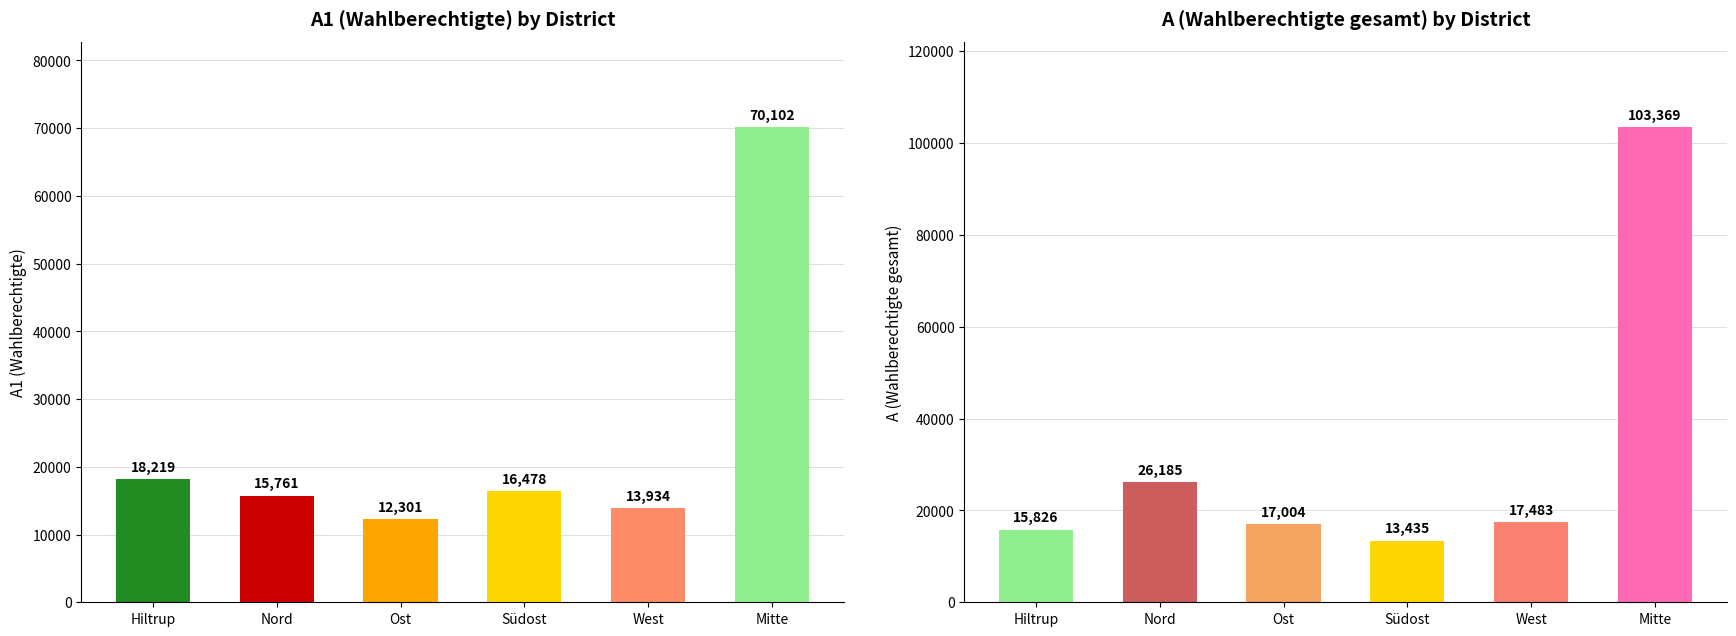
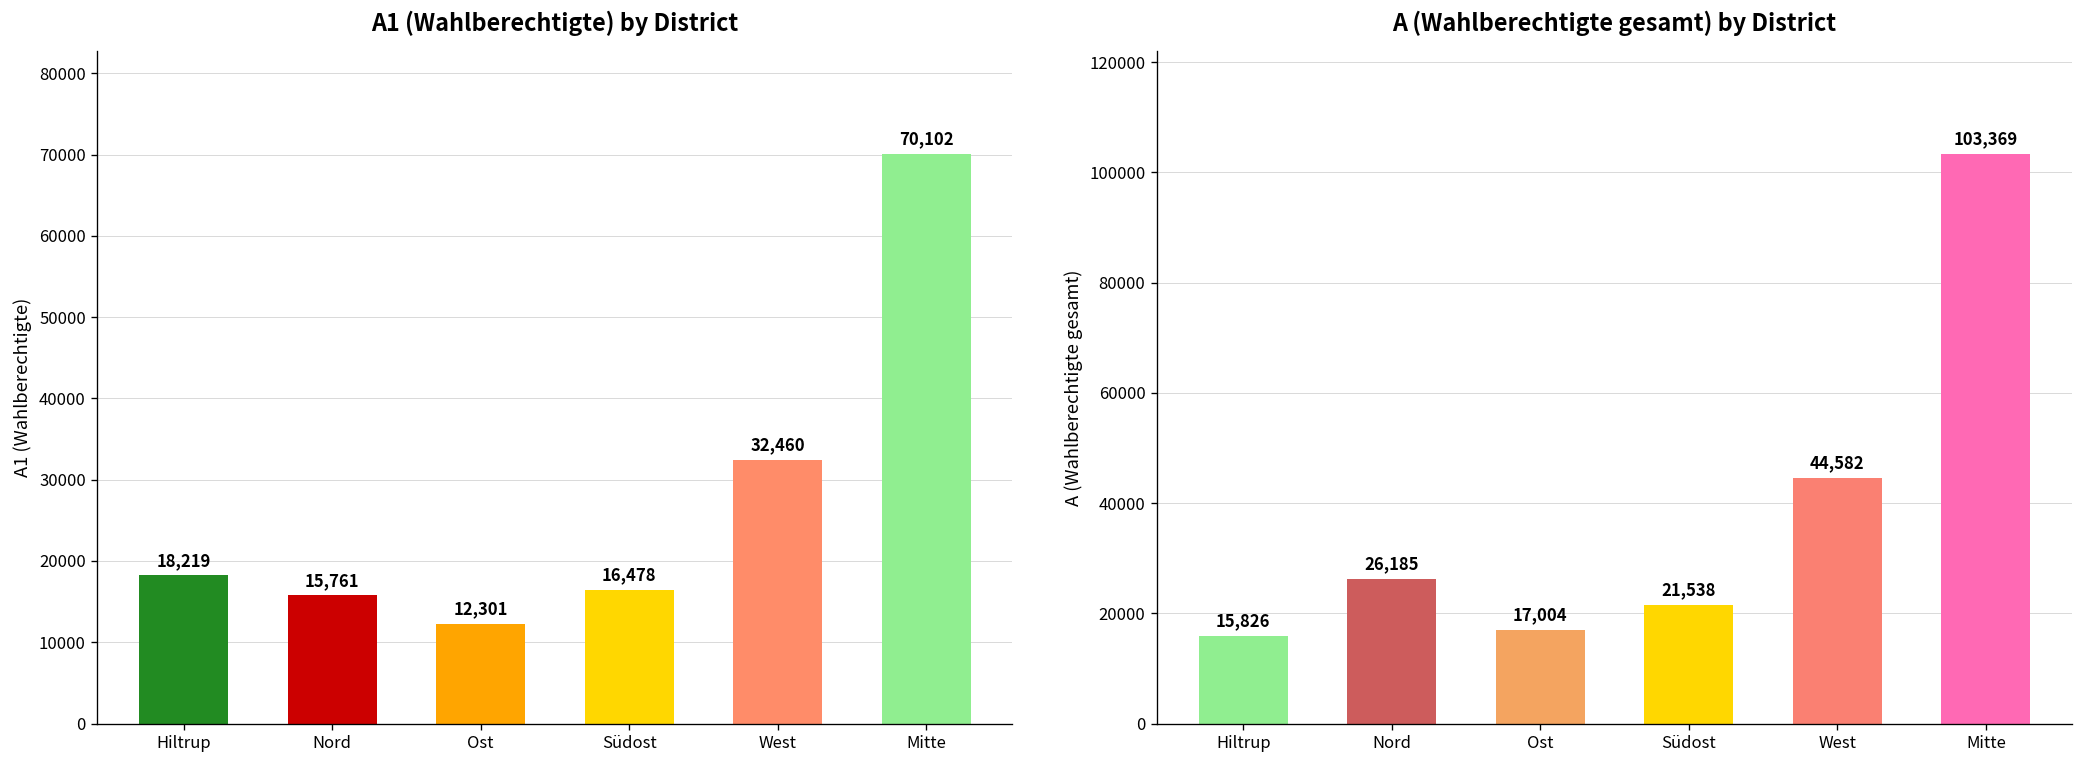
  {
    "A1 (Wahlberechtigte) by District": {
      "Hiltrup": "18,219",
      "Nord": "15,761",
      "Ost": "12,301",
      "Südost": "16,478",
-     "West": "13,934",
+     "West": "32,460",
      "Mitte": "70,102"
    },
    "A (Wahlberechtigte gesamt) by District": {
      "Hiltrup": "15,826",
      "Nord": "26,185",
      "Ost": "17,004",
-     "Südost": "13,435",
-     "West": "17,483",
+     "Südost": "21,538",
+     "West": "44,582",
      "Mitte": "103,369"
    }
  }
